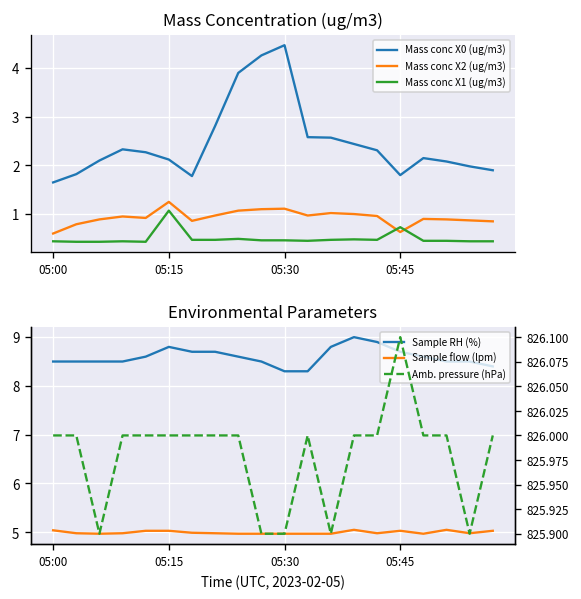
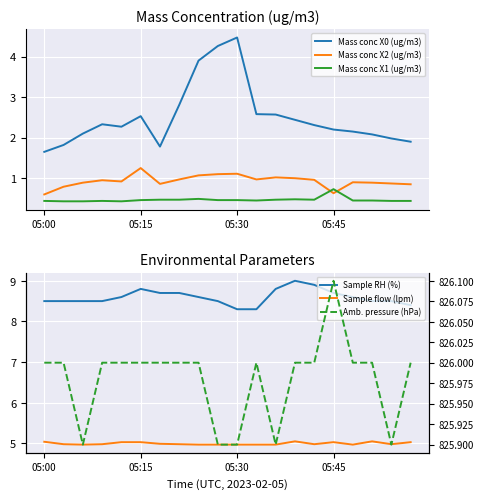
  {
    "Mass Concentration (ug/m3)": {
      "Mass conc X0 (ug/m3)": {
        "05:00": 1.7,
-       "05:15": 2.1,
+       "05:15": 2.5,
        "05:30": 4.5,
-       "05:45": 1.8
+       "05:45": 2.2
      },
      "Mass conc X2 (ug/m3)": {
        "05:00": 0.6,
        "05:15": 1.3,
        "05:30": 1.1,
        "05:45": 0.6
      },
      "Mass conc X1 (ug/m3)": {
        "05:00": 0.4,
-       "05:15": 1.1,
+       "05:15": 0.5,
        "05:30": 0.5,
        "05:45": 0.7
      }
    }
  }
